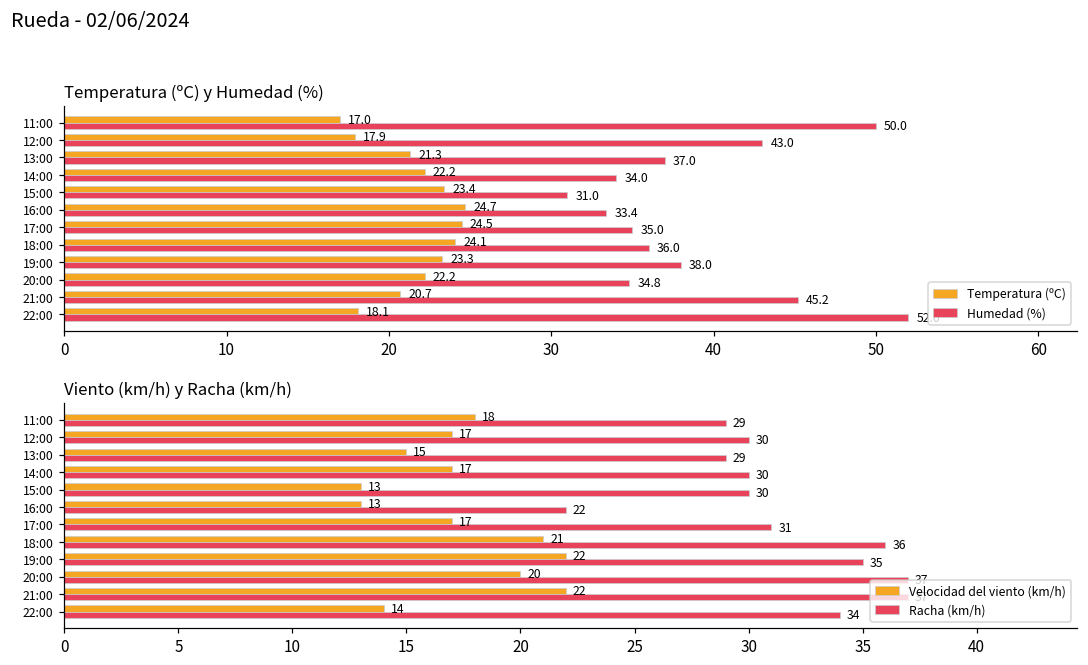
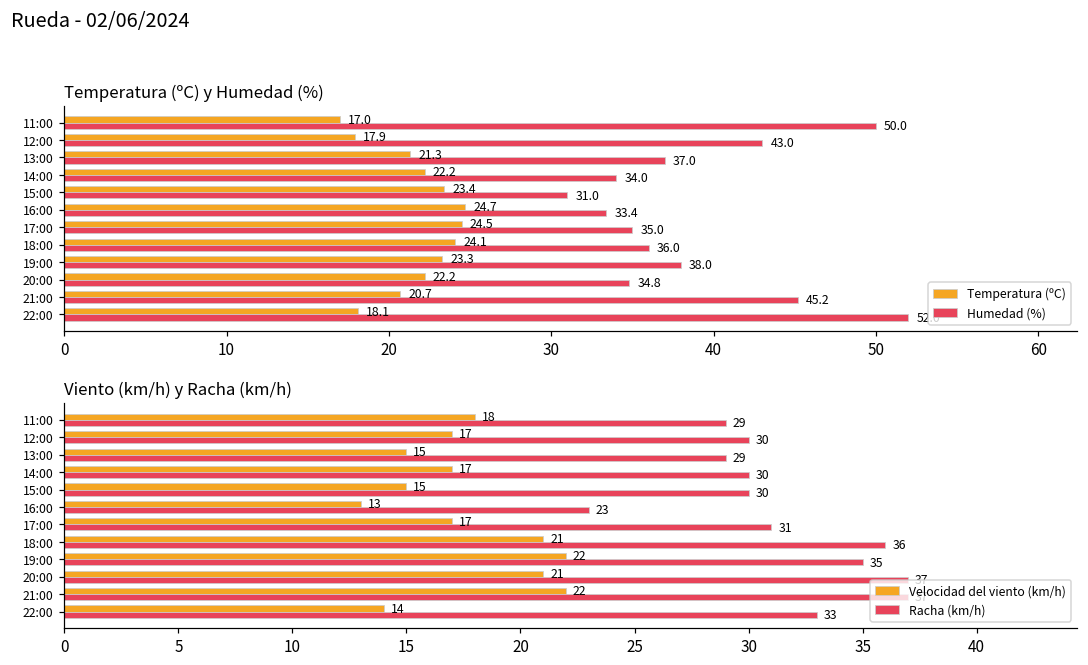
  {
    "Temperatura (ºC) y Humedad (%)": {
      "Temperatura (ºC)": {
        "11:00": 17.0,
        "12:00": 17.9,
        "13:00": 21.3,
        "14:00": 22.2,
        "15:00": 23.4,
        "16:00": 24.7,
        "17:00": 24.5,
        "18:00": 24.1,
        "19:00": 23.3,
        "20:00": 22.2,
        "21:00": 20.7,
        "22:00": 18.1
      },
      "Humedad (%)": {
        "11:00": 50.0,
        "12:00": 43.0,
        "13:00": 37.0,
        "14:00": 34.0,
        "15:00": 31.0,
        "16:00": 33.4,
        "17:00": 35.0,
        "18:00": 36.0,
        "19:00": 38.0,
        "20:00": 34.8,
        "21:00": 45.2
      }
    },
    "Viento (km/h) y Racha (km/h)": {
      "Velocidad del viento (km/h)": {
        "11:00": 18,
        "12:00": 17,
        "13:00": 15,
        "14:00": 17,
-       "15:00": 13,
+       "15:00": 15,
        "16:00": 13,
        "17:00": 17,
        "18:00": 21,
        "19:00": 22,
-       "20:00": 20,
+       "20:00": 21,
        "21:00": 22,
        "22:00": 14
      },
      "Racha (km/h)": {
        "11:00": 29,
        "12:00": 30,
        "13:00": 29,
        "14:00": 30,
        "15:00": 30,
-       "16:00": 22,
+       "16:00": 23,
        "17:00": 31,
        "18:00": 36,
        "19:00": 35,
-       "22:00": 34
+       "22:00": 33
      }
    }
  }
